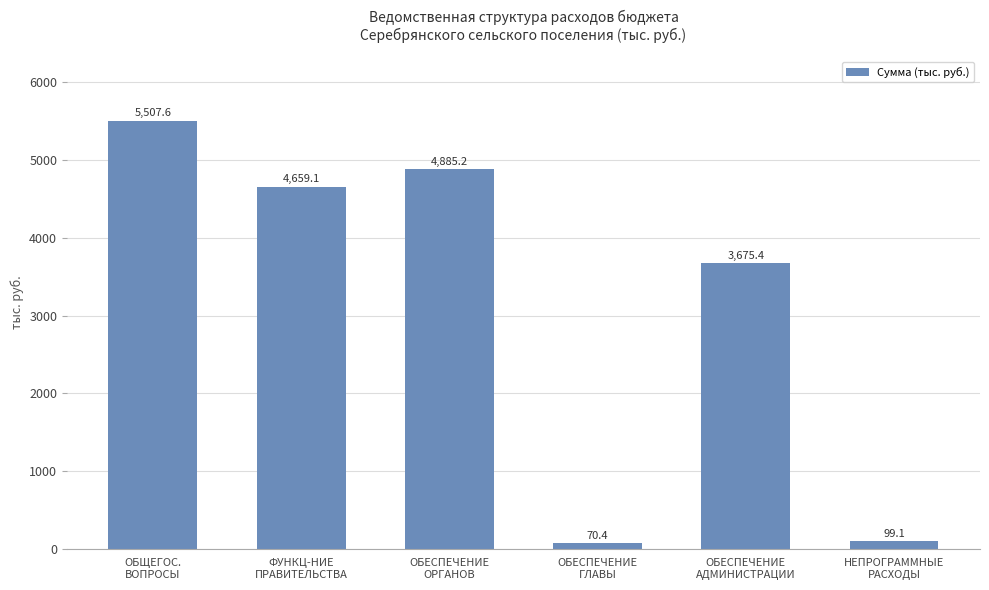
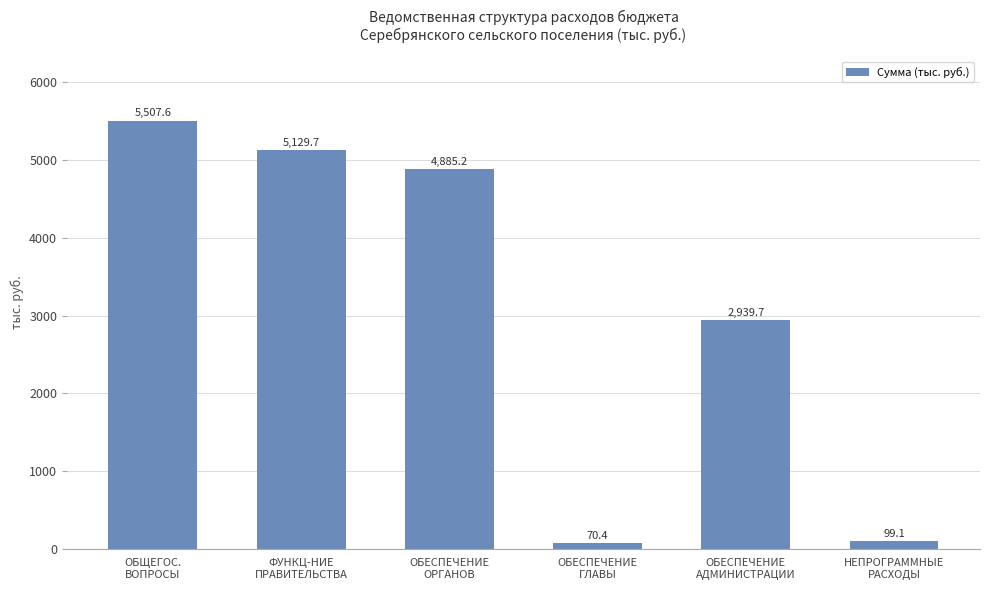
  {
    "ОБЩЕГОС. ВОПРОСЫ": "5,507.6",
-   "ФУНКЦ-НИЕ ПРАВИТЕЛЬСТВА": "4,659.1",
+   "ФУНКЦ-НИЕ ПРАВИТЕЛЬСТВА": "5,129.7",
    "ОБЕСПЕЧЕНИЕ ОРГАНОВ": "4,885.2",
    "ОБЕСПЕЧЕНИЕ ГЛАВЫ": "70.4",
-   "ОБЕСПЕЧЕНИЕ АДМИНИСТРАЦИИ": "3,675.4",
+   "ОБЕСПЕЧЕНИЕ АДМИНИСТРАЦИИ": "2,939.7",
    "НЕПРОГРАММНЫЕ РАСХОДЫ": "99.1"
  }
